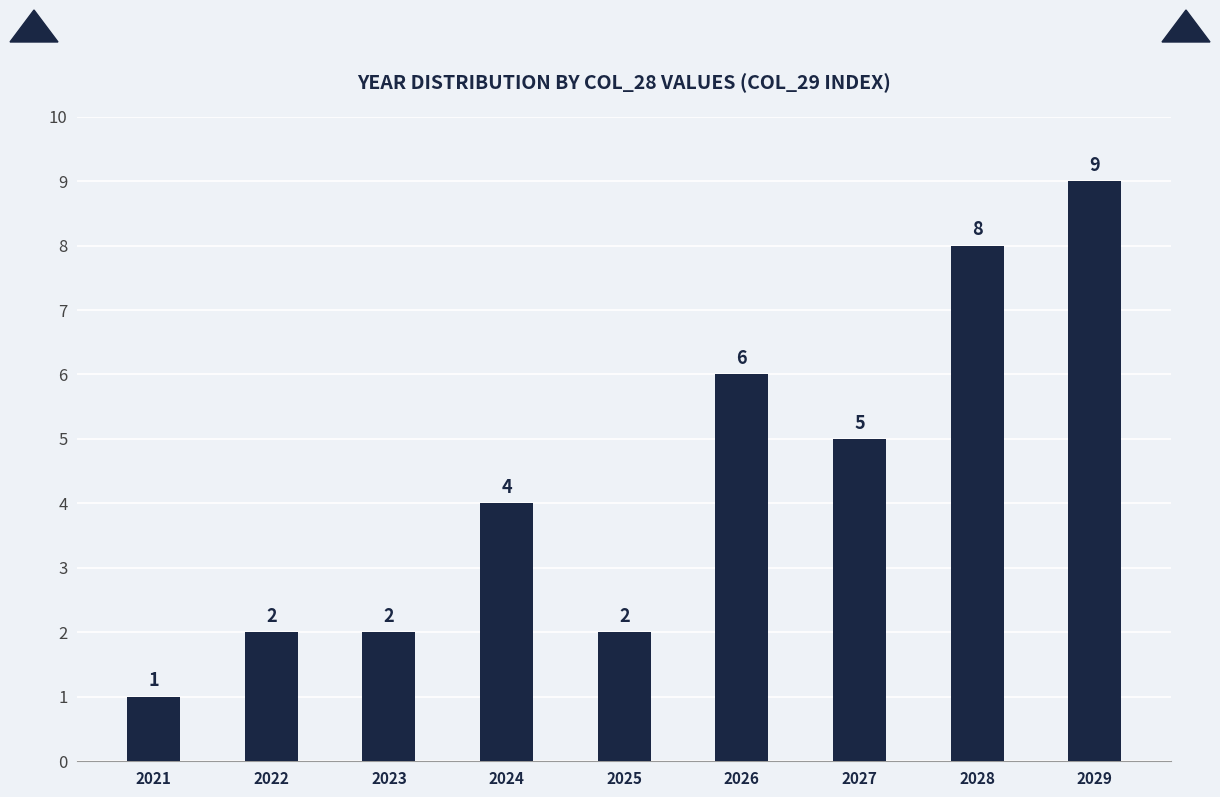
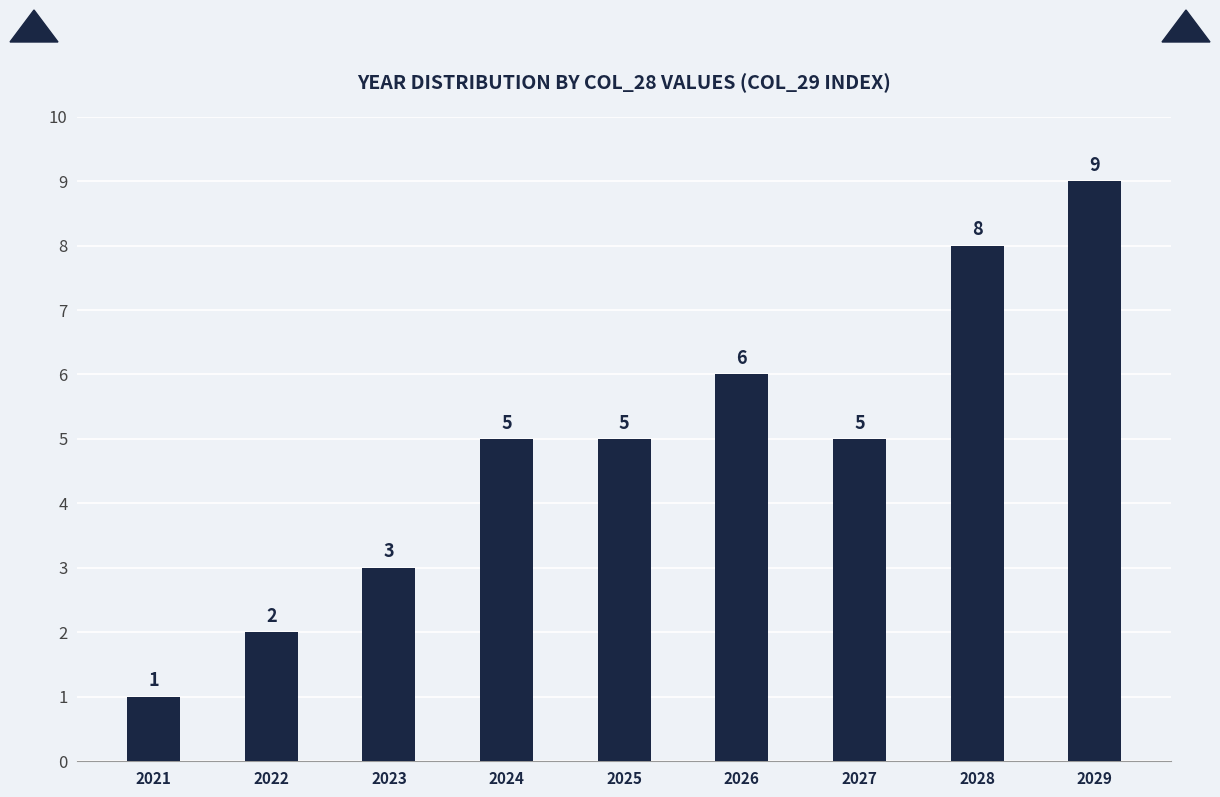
  {
    "2021": 1,
    "2022": 2,
-   "2023": 2,
-   "2024": 4,
-   "2025": 2,
+   "2023": 3,
+   "2024": 5,
+   "2025": 5,
    "2026": 6,
    "2027": 5,
    "2028": 8,
    "2029": 9
  }
